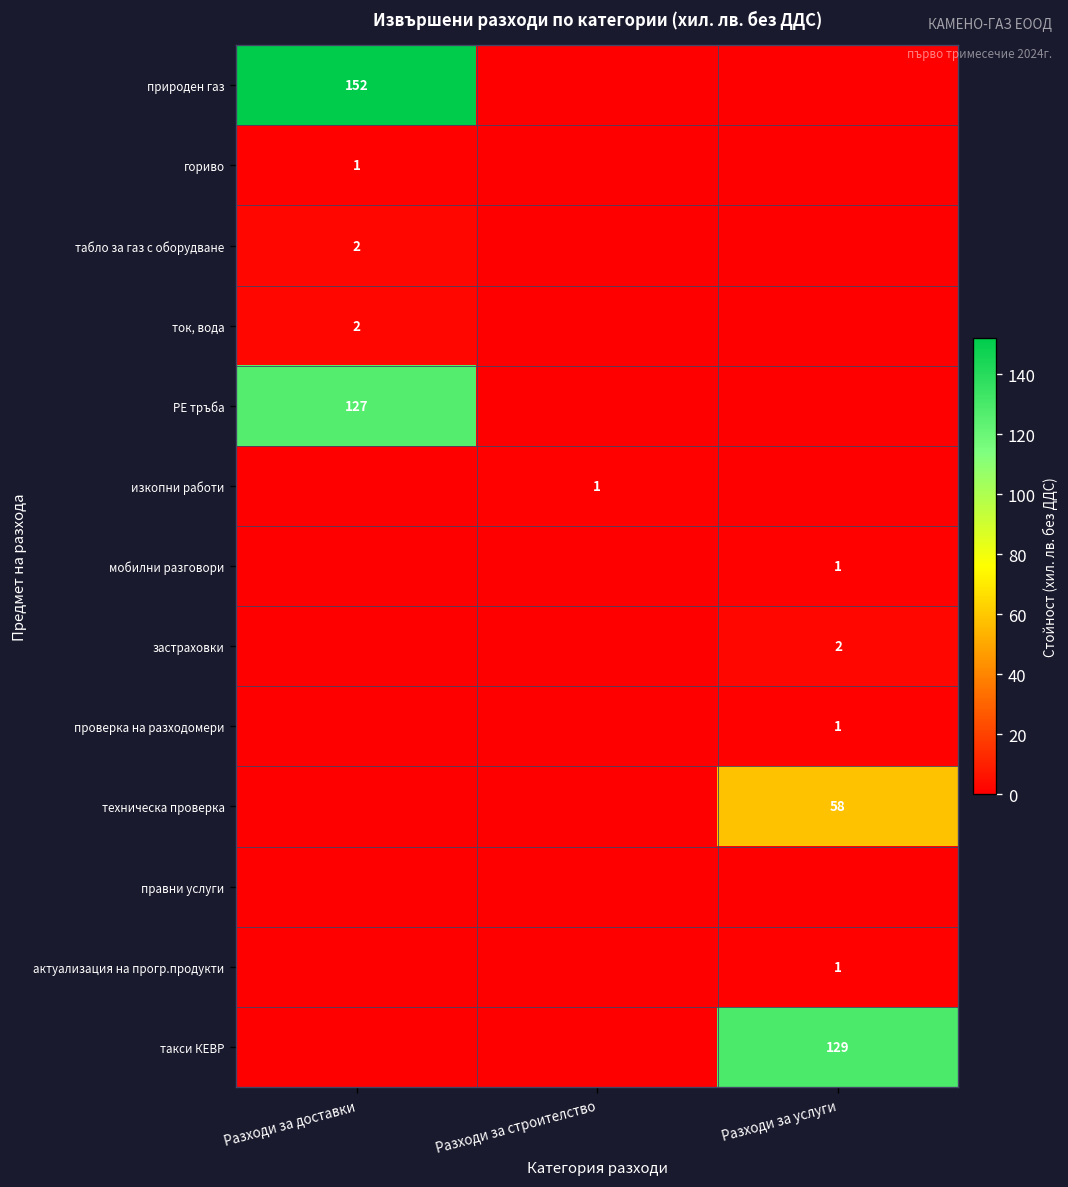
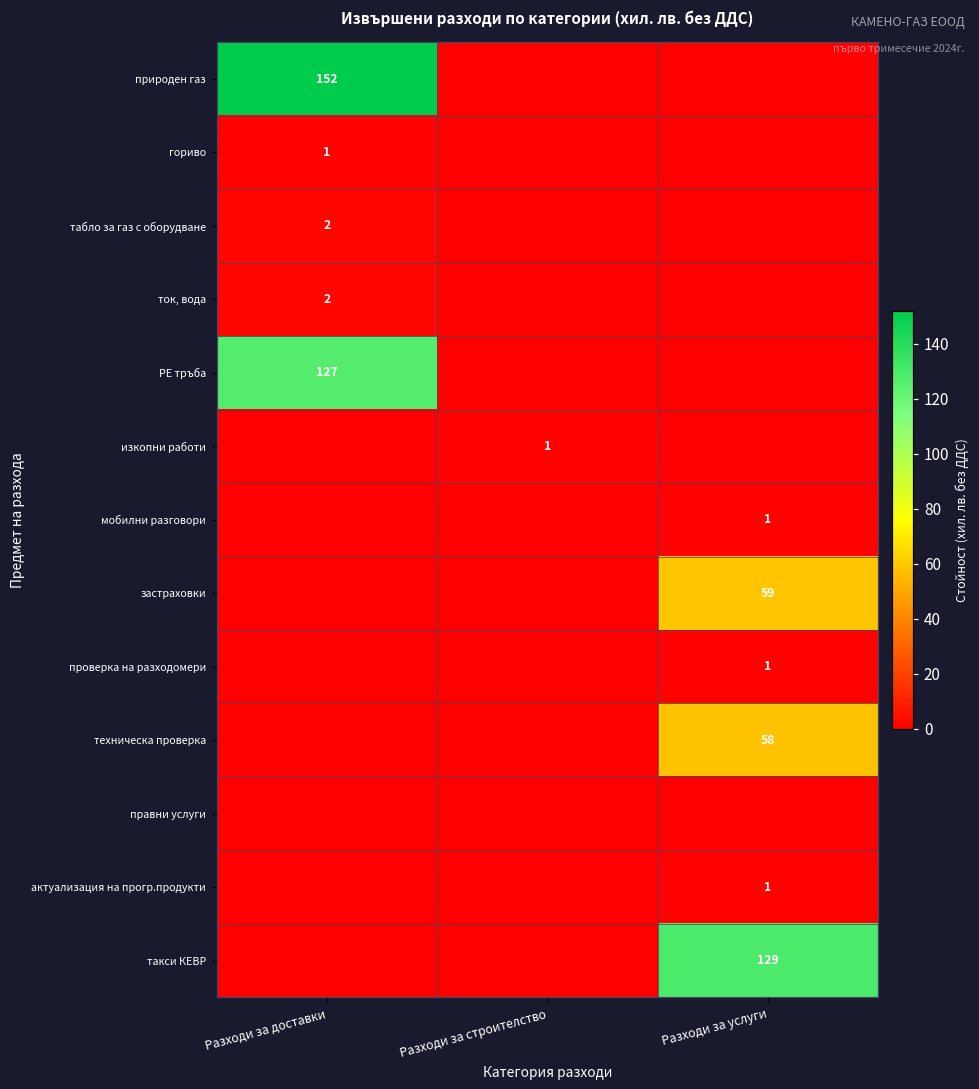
  {
    "природен газ": {
      "Разходи за доставки": 152
    },
    "гориво": {
      "Разходи за доставки": 1
    },
    "табло за газ с оборудване": {
      "Разходи за доставки": 2
    },
    "ток, вода": {
      "Разходи за доставки": 2
    },
    "РЕ тръба": {
      "Разходи за доставки": 127
    },
    "изкопни работи": {
      "Разходи за строителство": 1
    },
    "мобилни разговори": {
      "Разходи за услуги": 1
    },
    "застраховки": {
-     "Разходи за услуги": 2
+     "Разходи за услуги": 59
    },
    "проверка на разходомери": {
      "Разходи за услуги": 1
    },
    "техническа проверка": {
      "Разходи за услуги": 58
    },
    "актуализация на прогр.продукти": {
      "Разходи за услуги": 1
    },
    "такси КЕВР": {
      "Разходи за услуги": 129
    }
  }
